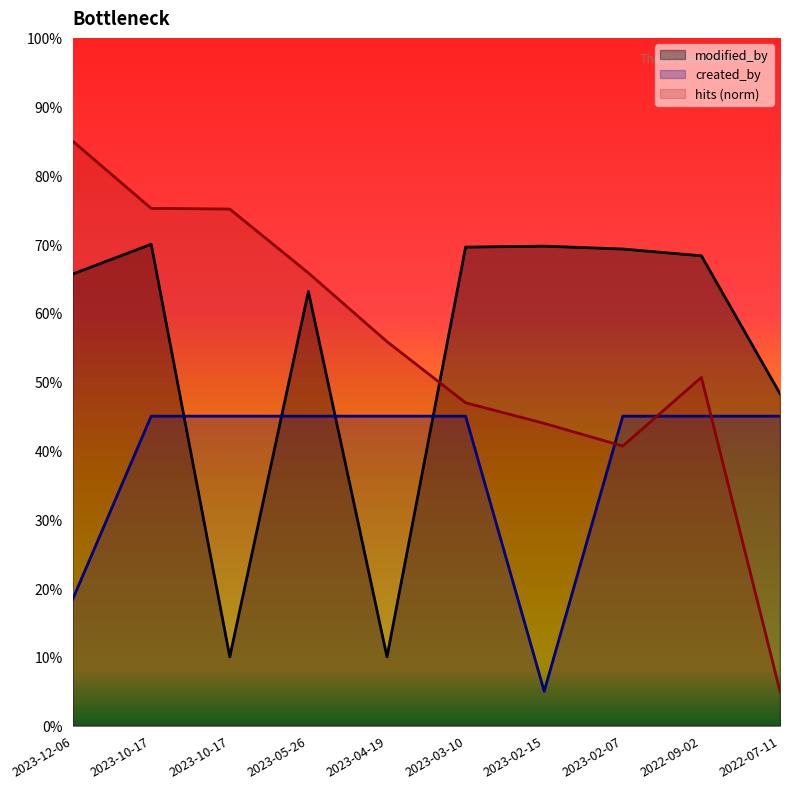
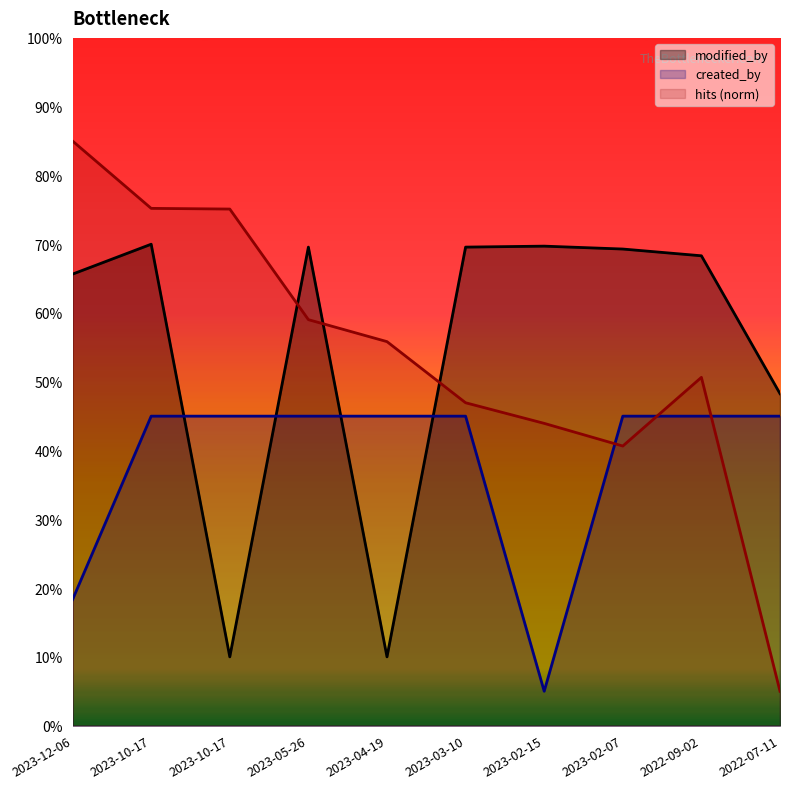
  {
    "modified_by": {
      "2023-12-06": "66%",
-     "2023-05-26": "63%",
+     "2023-05-26": "70%",
      "2023-04-19": "10%",
      "2023-03-10": "70%",
      "2023-02-15": "70%",
      "2023-02-07": "69%",
      "2022-09-02": "68%",
      "2022-07-11": "48%"
    },
    "created_by": {
      "2023-12-06": "18%",
      "2023-05-26": "45%",
      "2023-04-19": "45%",
      "2023-03-10": "45%",
      "2023-02-15": "5%",
      "2023-02-07": "45%",
      "2022-09-02": "45%",
      "2022-07-11": "45%"
    },
    "hits (norm)": {
      "2023-12-06": "85%",
-     "2023-05-26": "66%",
+     "2023-05-26": "59%",
      "2023-04-19": "56%",
      "2023-03-10": "47%",
      "2023-02-15": "44%",
      "2023-02-07": "41%",
      "2022-09-02": "51%",
      "2022-07-11": "5%"
    }
  }
